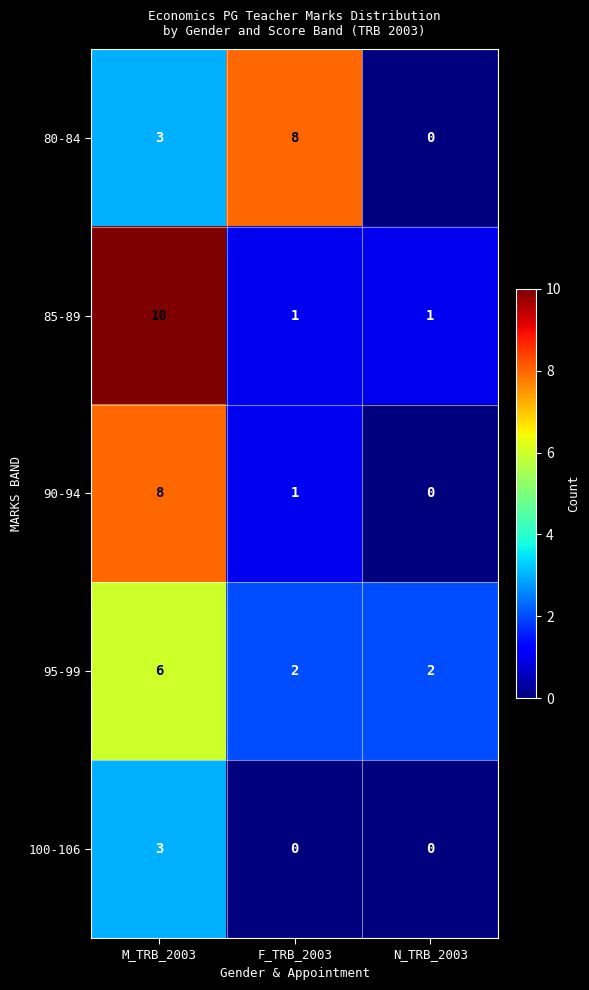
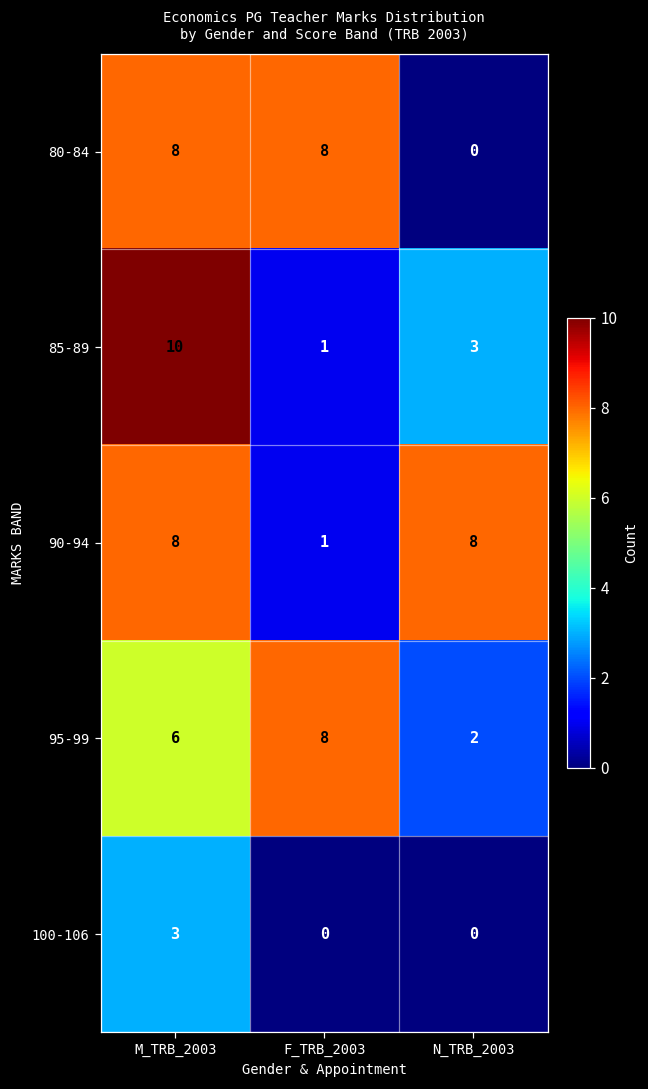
  {
    "80-84": {
-     "M_TRB_2003": 3,
+     "M_TRB_2003": 8,
      "F_TRB_2003": 8,
      "N_TRB_2003": 0
    },
    "85-89": {
      "M_TRB_2003": 10,
      "F_TRB_2003": 1,
-     "N_TRB_2003": 1
+     "N_TRB_2003": 3
    },
    "90-94": {
      "M_TRB_2003": 8,
      "F_TRB_2003": 1,
-     "N_TRB_2003": 0
+     "N_TRB_2003": 8
    },
    "95-99": {
      "M_TRB_2003": 6,
-     "F_TRB_2003": 2,
+     "F_TRB_2003": 8,
      "N_TRB_2003": 2
    },
    "100-106": {
      "M_TRB_2003": 3,
      "F_TRB_2003": 0,
      "N_TRB_2003": 0
    }
  }
